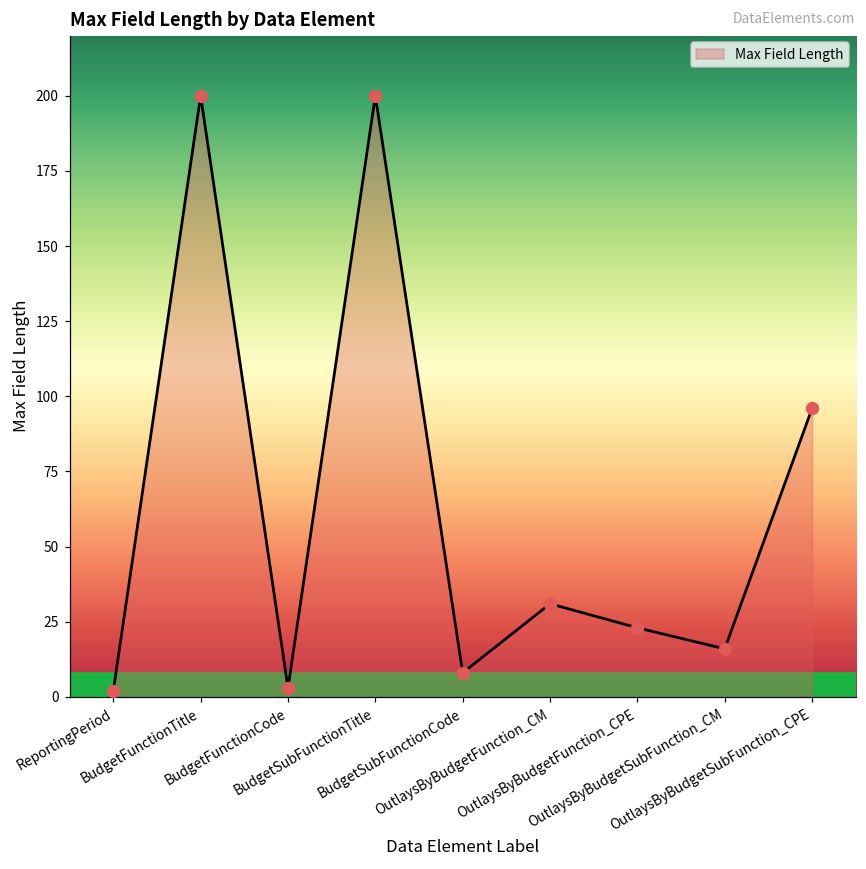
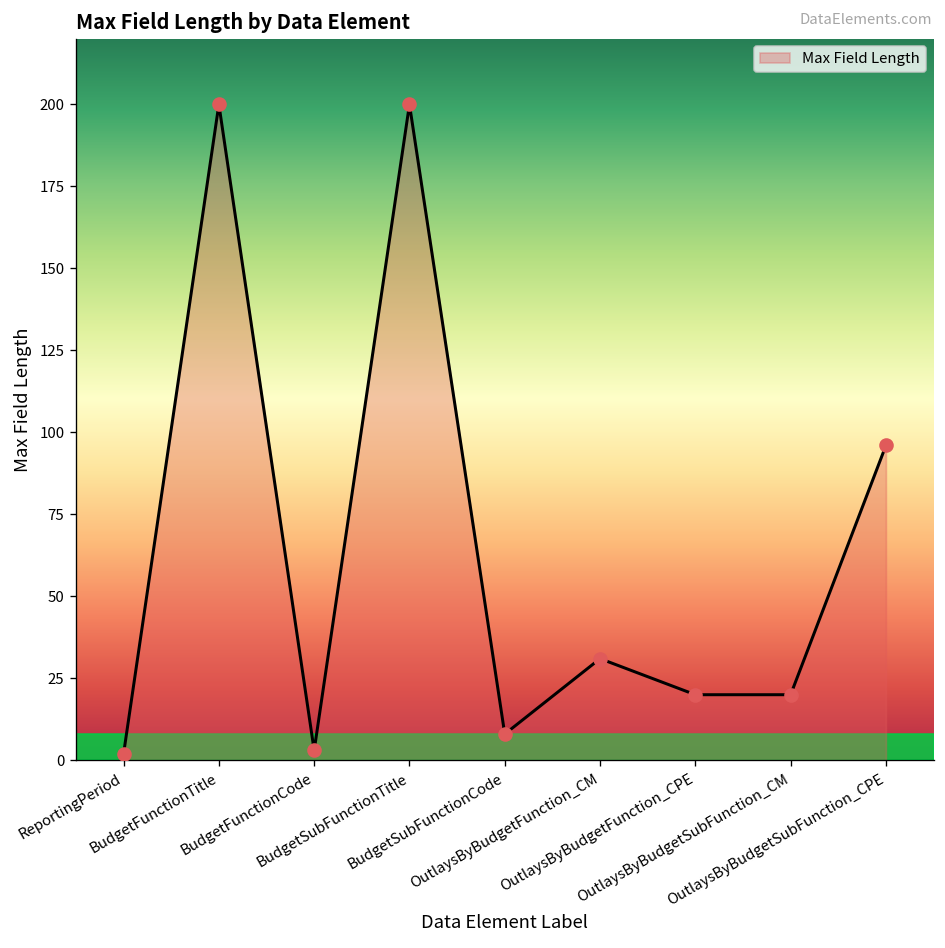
  {
    "BudgetFunctionTitle": 200,
    "BudgetSubFunctionTitle": 200,
    "OutlaysByBudgetFunction_CM": 31,
-   "OutlaysByBudgetFunction_CPE": 23,
-   "OutlaysByBudgetSubFunction_CM": 16,
+   "OutlaysByBudgetFunction_CPE": 20,
+   "OutlaysByBudgetSubFunction_CM": 20,
    "OutlaysByBudgetSubFunction_CPE": 96
  }
